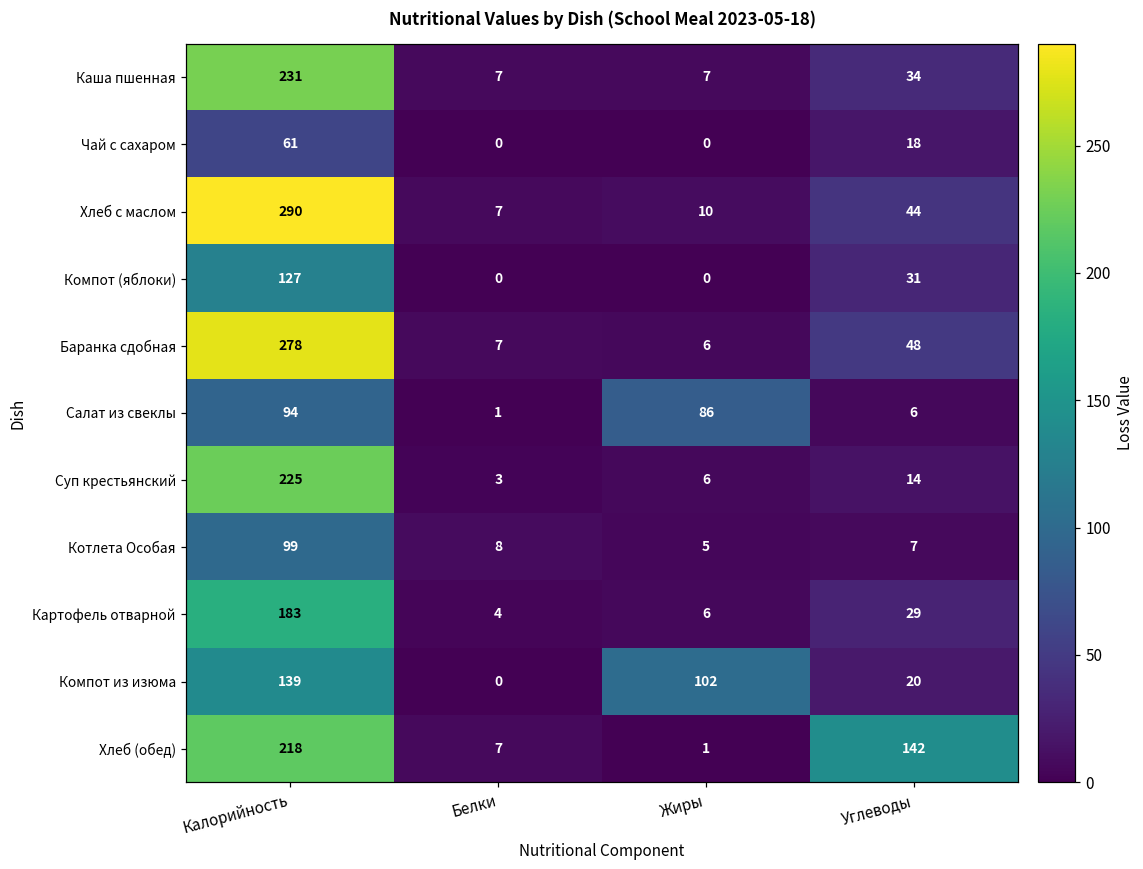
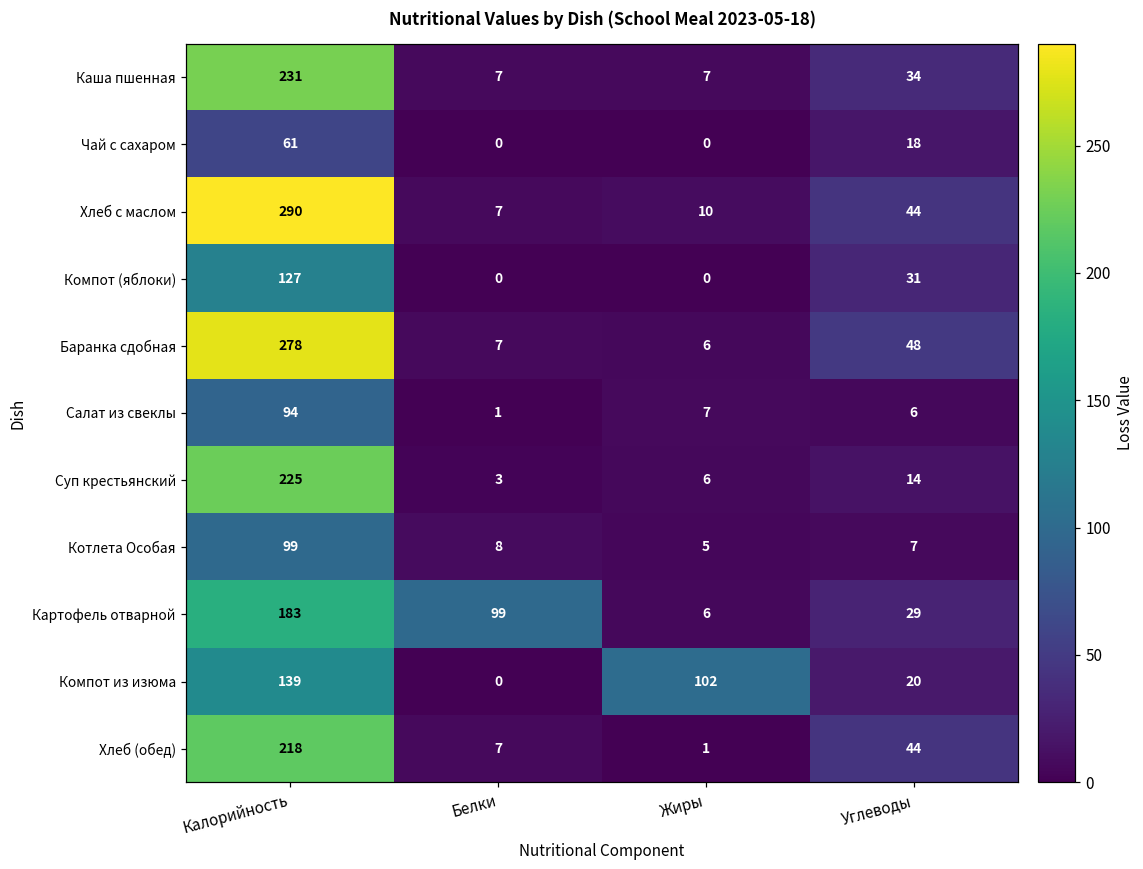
  {
    "Каша пшенная": {
      "Калорийность": 231,
      "Белки": 7,
      "Жиры": 7,
      "Углеводы": 34
    },
    "Чай с сахаром": {
      "Калорийность": 61,
      "Белки": 0,
      "Жиры": 0,
      "Углеводы": 18
    },
    "Хлеб с маслом": {
      "Калорийность": 290,
      "Белки": 7,
      "Жиры": 10,
      "Углеводы": 44
    },
    "Компот (яблоки)": {
      "Калорийность": 127,
      "Белки": 0,
      "Жиры": 0,
      "Углеводы": 31
    },
    "Баранка сдобная": {
      "Калорийность": 278,
      "Белки": 7,
      "Жиры": 6,
      "Углеводы": 48
    },
    "Салат из свеклы": {
      "Калорийность": 94,
      "Белки": 1,
-     "Жиры": 86,
+     "Жиры": 7,
      "Углеводы": 6
    },
    "Суп крестьянский": {
      "Калорийность": 225,
      "Белки": 3,
      "Жиры": 6,
      "Углеводы": 14
    },
    "Котлета Особая": {
      "Калорийность": 99,
      "Белки": 8,
      "Жиры": 5,
      "Углеводы": 7
    },
    "Картофель отварной": {
      "Калорийность": 183,
-     "Белки": 4,
+     "Белки": 99,
      "Жиры": 6,
      "Углеводы": 29
    },
    "Компот из изюма": {
      "Калорийность": 139,
      "Белки": 0,
      "Жиры": 102,
      "Углеводы": 20
    },
    "Хлеб (обед)": {
      "Калорийность": 218,
      "Белки": 7,
      "Жиры": 1,
-     "Углеводы": 142
+     "Углеводы": 44
    }
  }
